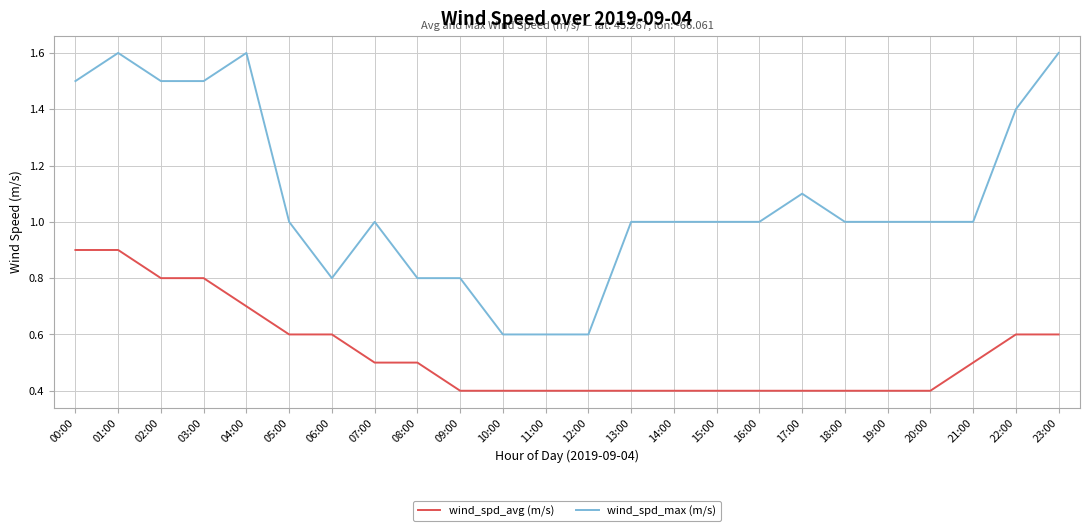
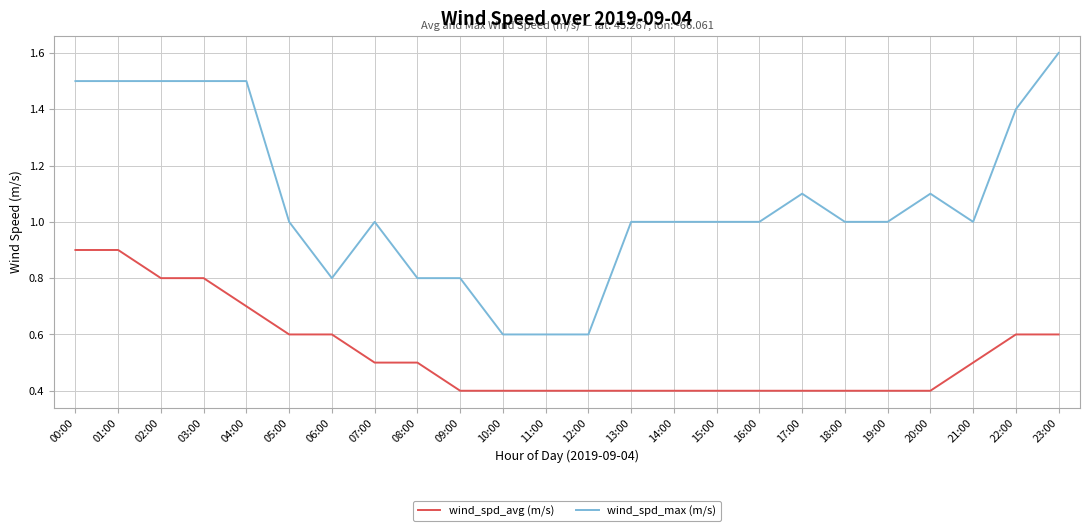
  {
    "wind_spd_avg (m/s)": {
      "00:00": 0.9,
      "01:00": 0.9,
      "02:00": 0.8,
      "03:00": 0.8,
      "04:00": 0.7,
      "05:00": 0.6,
      "06:00": 0.6,
      "07:00": 0.5,
      "08:00": 0.5,
      "09:00": 0.4,
      "10:00": 0.4,
      "11:00": 0.4,
      "12:00": 0.4,
      "13:00": 0.4,
      "14:00": 0.4,
      "15:00": 0.4,
      "16:00": 0.4,
      "17:00": 0.4,
      "18:00": 0.4,
      "19:00": 0.4,
      "20:00": 0.4,
      "21:00": 0.5,
      "22:00": 0.6,
      "23:00": 0.6
    },
    "wind_spd_max (m/s)": {
      "00:00": 1.5,
-     "01:00": 1.6,
+     "01:00": 1.5,
      "02:00": 1.5,
      "03:00": 1.5,
-     "04:00": 1.6,
+     "04:00": 1.5,
      "05:00": 1.0,
      "06:00": 0.8,
      "07:00": 1.0,
      "08:00": 0.8,
      "09:00": 0.8,
      "10:00": 0.6,
      "11:00": 0.6,
      "12:00": 0.6,
      "13:00": 1.0,
      "14:00": 1.0,
      "15:00": 1.0,
      "16:00": 1.0,
      "17:00": 1.1,
      "18:00": 1.0,
      "19:00": 1.0,
-     "20:00": 1.0,
+     "20:00": 1.1,
      "21:00": 1.0,
      "22:00": 1.4,
      "23:00": 1.6
    }
  }
